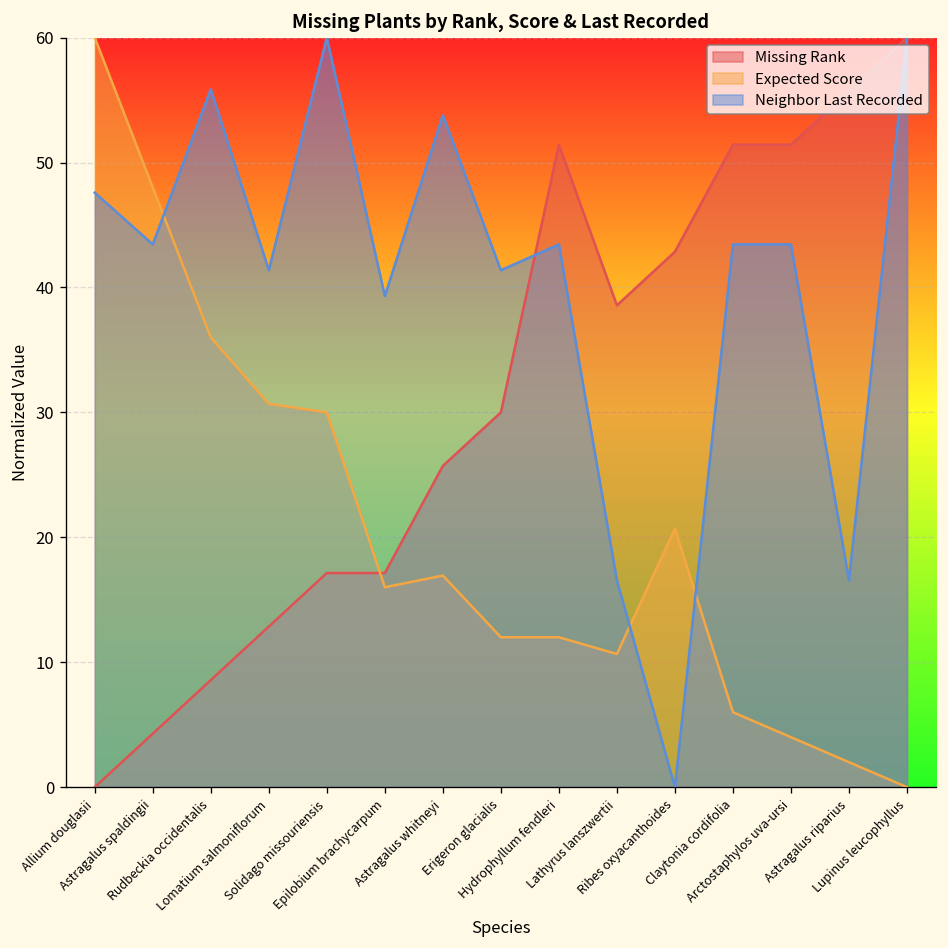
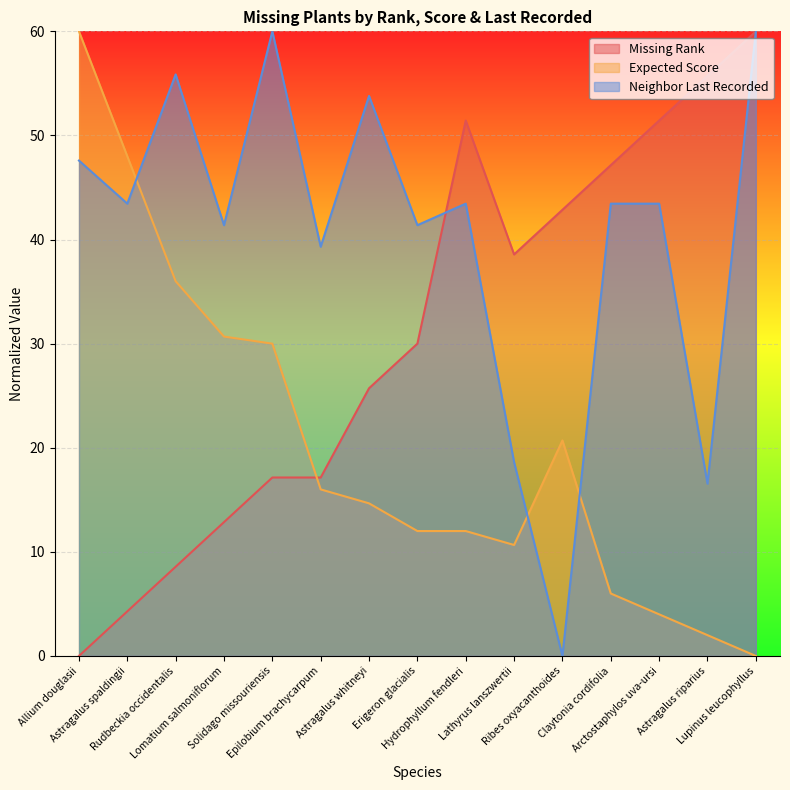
  {
    "Missing Rank": {
      "Allium douglasii": 0.0,
      "Astragalus spaldingii": 4.3,
      "Rudbeckia occidentalis": 8.6,
      "Lomatium salmoniflorum": 12.9,
      "Solidago missouriensis": 17.1,
      "Epilobium brachycarpum": 17.1,
      "Astragalus whitneyi": 25.7,
      "Erigeron glacialis": 30.0,
      "Hydrophyllum fendleri": 51.4,
      "Lathyrus lanszwertii": 38.6,
      "Ribes oxyacanthoides": 42.9,
-     "Claytonia cordifolia": 51.4,
+     "Claytonia cordifolia": 47.1,
      "Arctostaphylos uva-ursi": 51.4
    },
    "Expected Score": {
      "Allium douglasii": 60.0,
      "Astragalus spaldingii": 48.0,
      "Rudbeckia occidentalis": 36.0,
      "Lomatium salmoniflorum": 30.7,
      "Solidago missouriensis": 30.0,
      "Epilobium brachycarpum": 16.0,
-     "Astragalus whitneyi": 16.9,
+     "Astragalus whitneyi": 14.7,
      "Erigeron glacialis": 12.0,
      "Hydrophyllum fendleri": 12.0,
      "Lathyrus lanszwertii": 10.7,
      "Ribes oxyacanthoides": 20.7,
      "Claytonia cordifolia": 6.0,
      "Arctostaphylos uva-ursi": 4.0,
      "Astragalus riparius": 2.0,
      "Lupinus leucophyllus": 0.0
    },
    "Neighbor Last Recorded": {
      "Allium douglasii": 47.6,
      "Astragalus spaldingii": 43.4,
      "Rudbeckia occidentalis": 55.9,
      "Lomatium salmoniflorum": 41.4,
      "Solidago missouriensis": 60.0,
      "Epilobium brachycarpum": 39.3,
      "Astragalus whitneyi": 53.8,
      "Erigeron glacialis": 41.4,
      "Hydrophyllum fendleri": 43.4,
-     "Lathyrus lanszwertii": 16.6,
+     "Lathyrus lanszwertii": 18.6,
      "Ribes oxyacanthoides": 0.0,
      "Claytonia cordifolia": 43.4,
      "Arctostaphylos uva-ursi": 43.4,
      "Astragalus riparius": 16.6
    }
  }
